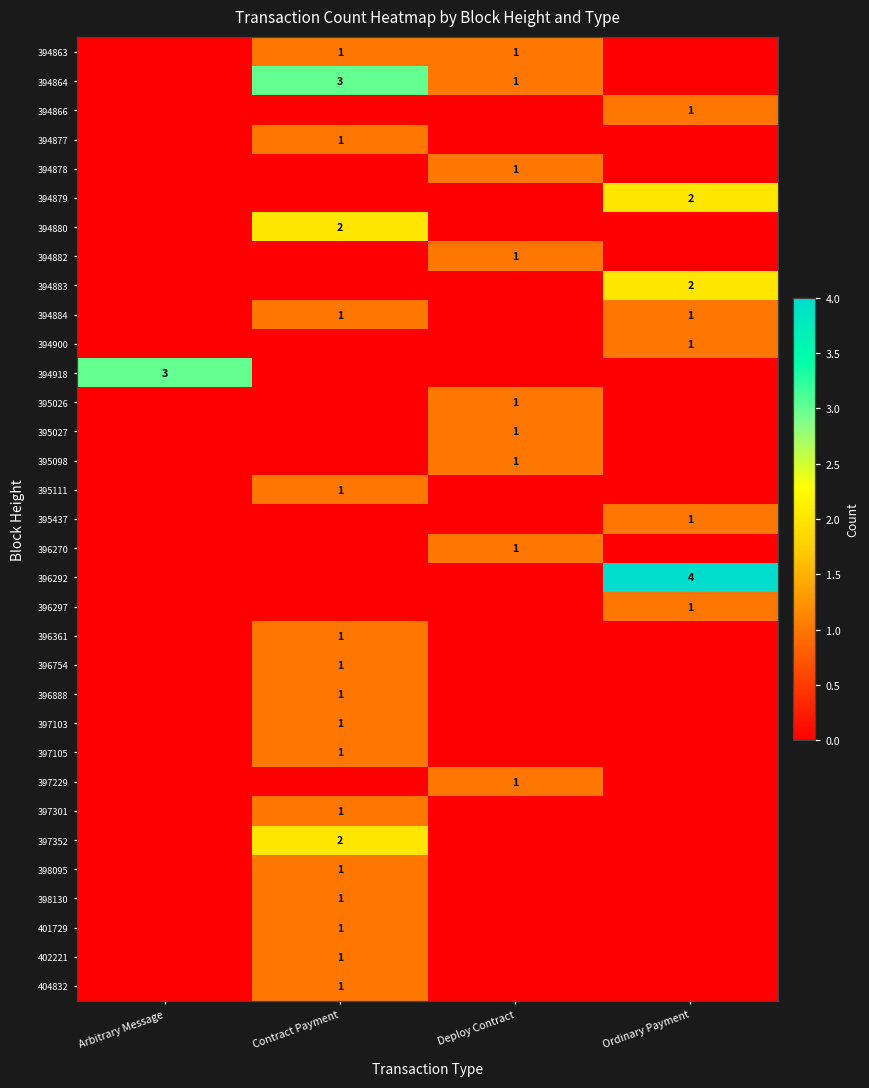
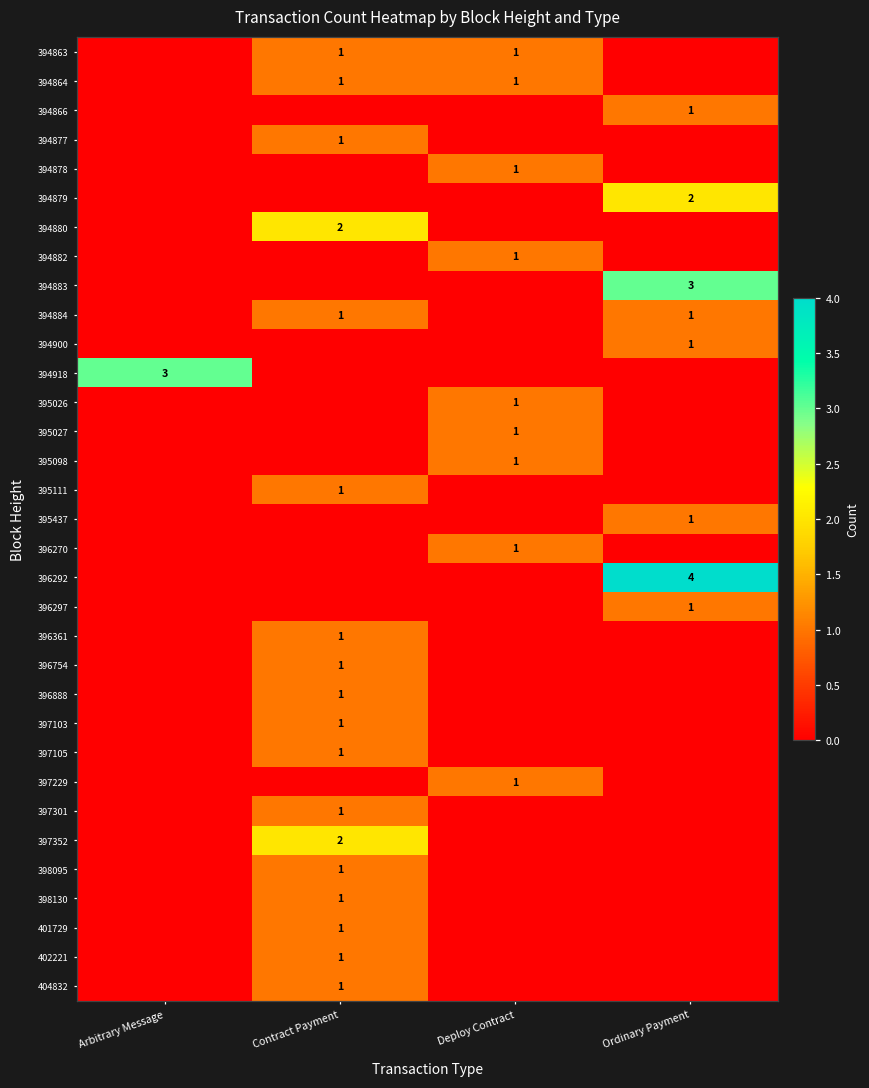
  {
    "394863": {
      "Contract Payment": 1,
      "Deploy Contract": 1
    },
    "394864": {
-     "Contract Payment": 3,
+     "Contract Payment": 1,
      "Deploy Contract": 1
    },
    "394866": {
      "Ordinary Payment": 1
    },
    "394877": {
      "Contract Payment": 1
    },
    "394878": {
      "Deploy Contract": 1
    },
    "394879": {
      "Ordinary Payment": 2
    },
    "394880": {
      "Contract Payment": 2
    },
    "394882": {
      "Deploy Contract": 1
    },
    "394883": {
-     "Ordinary Payment": 2
+     "Ordinary Payment": 3
    },
    "394884": {
      "Contract Payment": 1,
      "Ordinary Payment": 1
    },
    "394900": {
      "Ordinary Payment": 1
    },
    "394918": {
      "Arbitrary Message": 3
    },
    "395026": {
      "Deploy Contract": 1
    },
    "395027": {
      "Deploy Contract": 1
    },
    "395098": {
      "Deploy Contract": 1
    },
    "395111": {
      "Contract Payment": 1
    },
    "395437": {
      "Ordinary Payment": 1
    },
    "396270": {
      "Deploy Contract": 1
    },
    "396292": {
      "Ordinary Payment": 4
    },
    "396297": {
      "Ordinary Payment": 1
    },
    "396361": {
      "Contract Payment": 1
    },
    "396754": {
      "Contract Payment": 1
    },
    "396888": {
      "Contract Payment": 1
    },
    "397103": {
      "Contract Payment": 1
    },
    "397105": {
      "Contract Payment": 1
    },
    "397229": {
      "Deploy Contract": 1
    },
    "397301": {
      "Contract Payment": 1
    },
    "397352": {
      "Contract Payment": 2
    },
    "398095": {
      "Contract Payment": 1
    },
    "398130": {
      "Contract Payment": 1
    },
    "401729": {
      "Contract Payment": 1
    },
    "402221": {
      "Contract Payment": 1
    },
    "404832": {
      "Contract Payment": 1
    }
  }
